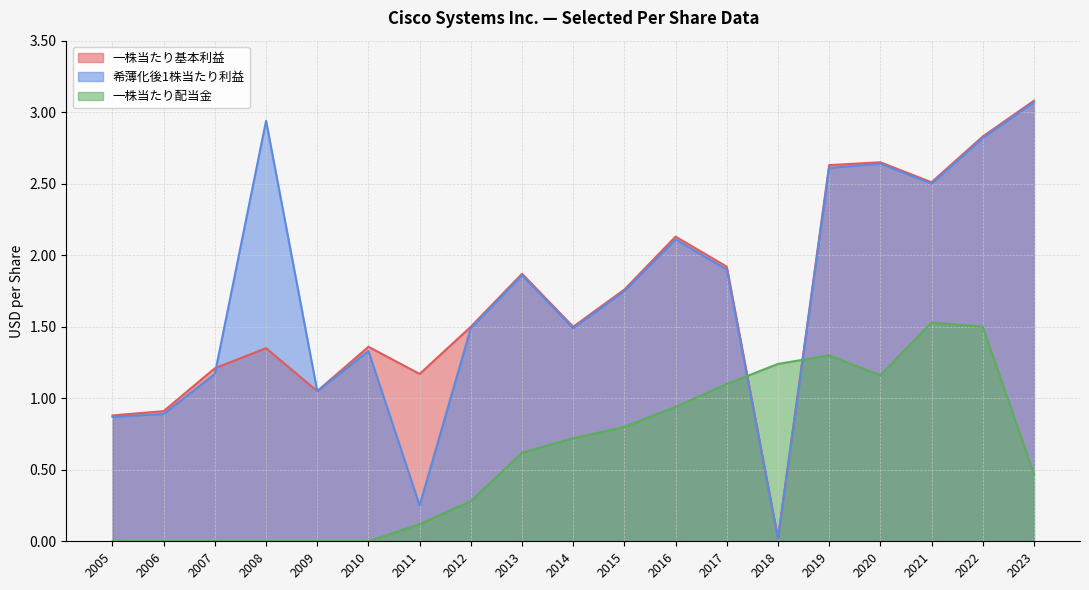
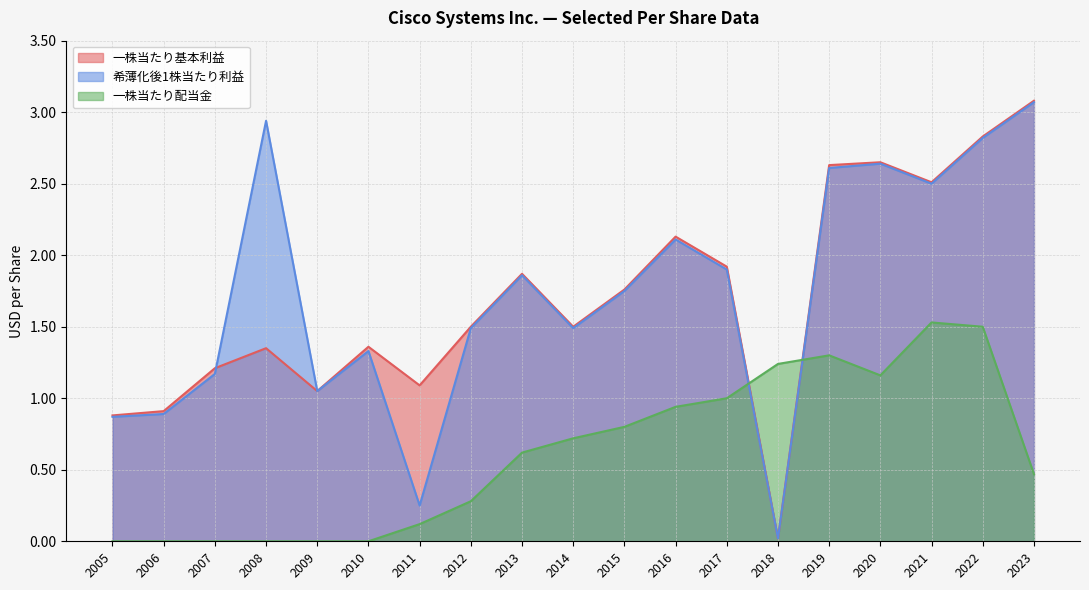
  {
    "一株当たり基本利益": {
      "2006": 0.91,
      "2007": 1.21,
      "2008": 1.35,
      "2010": 1.36,
-     "2011": 1.17,
+     "2011": 1.09,
      "2016": 2.13,
      "2017": 1.92,
      "2019": 2.63
    },
    "希薄化後1株当たり利益": {
      "2006": 0.89,
      "2007": 1.17,
      "2008": 2.94,
      "2010": 1.33,
      "2011": 0.25,
      "2016": 2.11,
      "2017": 1.90,
      "2019": 2.61
    },
    "一株当たり配当金": {
      "2005": 0.0,
      "2006": 0.0,
      "2007": 0.0,
      "2008": 0.0,
      "2009": 0.0,
      "2010": 0.0,
      "2011": 0.12,
      "2012": 0.28,
      "2013": 0.62,
      "2014": 0.72,
      "2015": 0.8,
      "2016": 0.94,
-     "2017": 1.1,
+     "2017": 1.0,
      "2018": 1.24,
      "2019": 1.3,
      "2020": 1.16,
      "2021": 1.53,
      "2022": 1.5,
      "2023": 0.47
    }
  }
